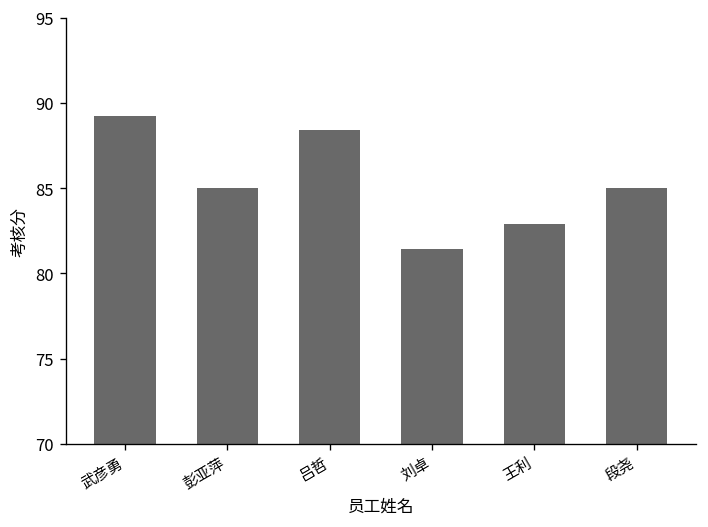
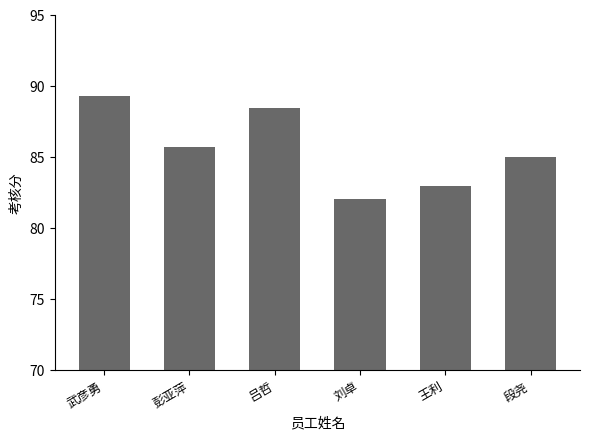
  {
    "武彦勇": 89.2,
-   "彭亚萍": 85.0,
+   "彭亚萍": 85.7,
    "吕哲": 88.4,
-   "刘卓": 81.4,
+   "刘卓": 82.0,
    "王利": 82.9,
    "段尧": 85.0
  }
